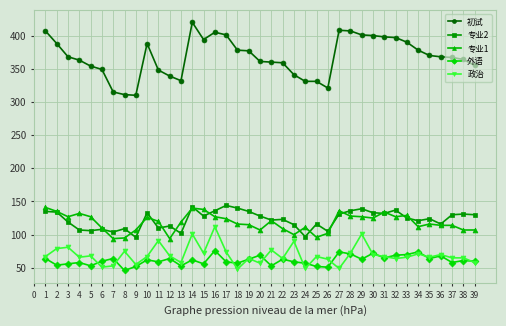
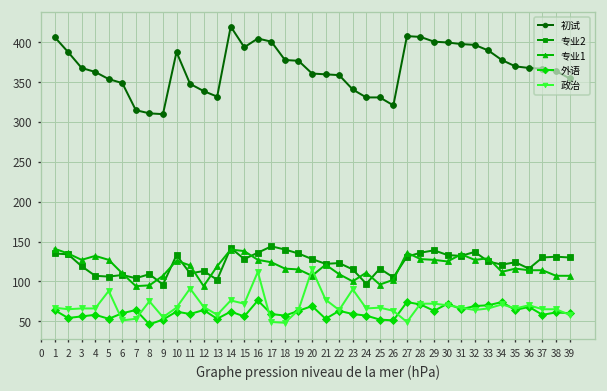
  {
    "政治": {
-     "2": 80,
-     "3": 80,
+     "2": 70,
+     "3": 70,
      "4": 70,
-     "5": 70,
+     "5": 90,
      "6": 50,
      "7": 50,
      "8": 80,
      "10": 70,
      "11": 90,
      "12": 70,
      "13": 60,
-     "14": 100,
+     "14": 80,
      "15": 70,
      "16": 110,
-     "17": 70,
+     "17": 50,
      "18": 50,
-     "20": 60,
+     "20": 120,
      "21": 80,
      "23": 90,
-     "24": 50,
+     "24": 70,
      "25": 70,
      "26": 60,
      "27": 50,
-     "29": 100,
+     "29": 70,
      "32": 60,
      "33": 70,
      "37": 70,
      "38": 70
    }
  }
